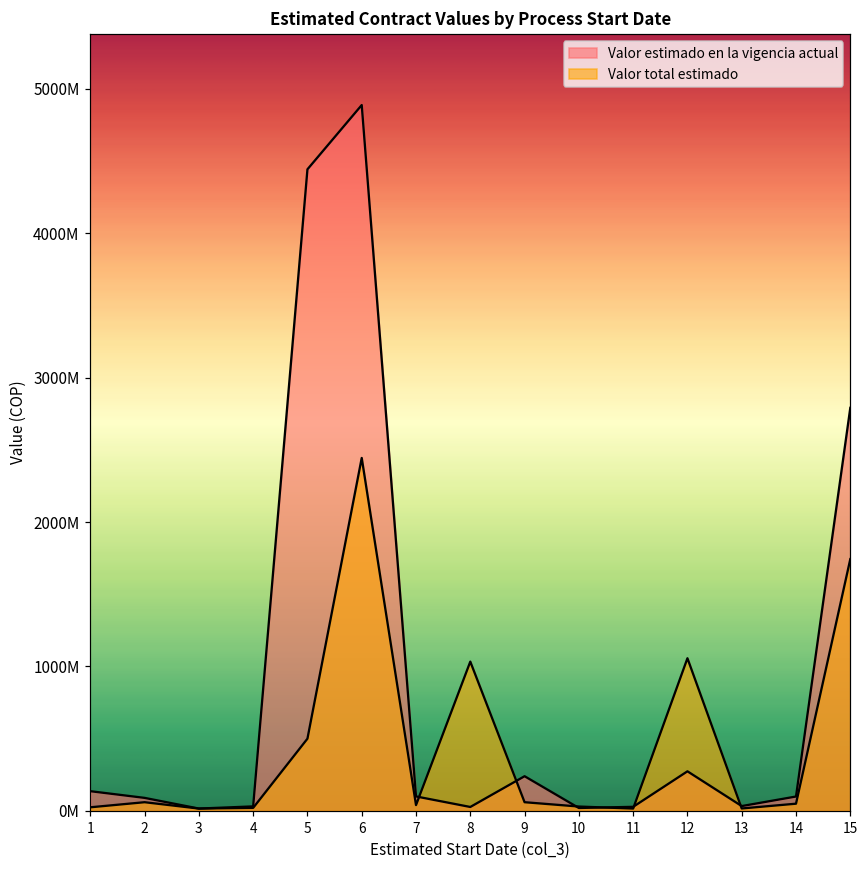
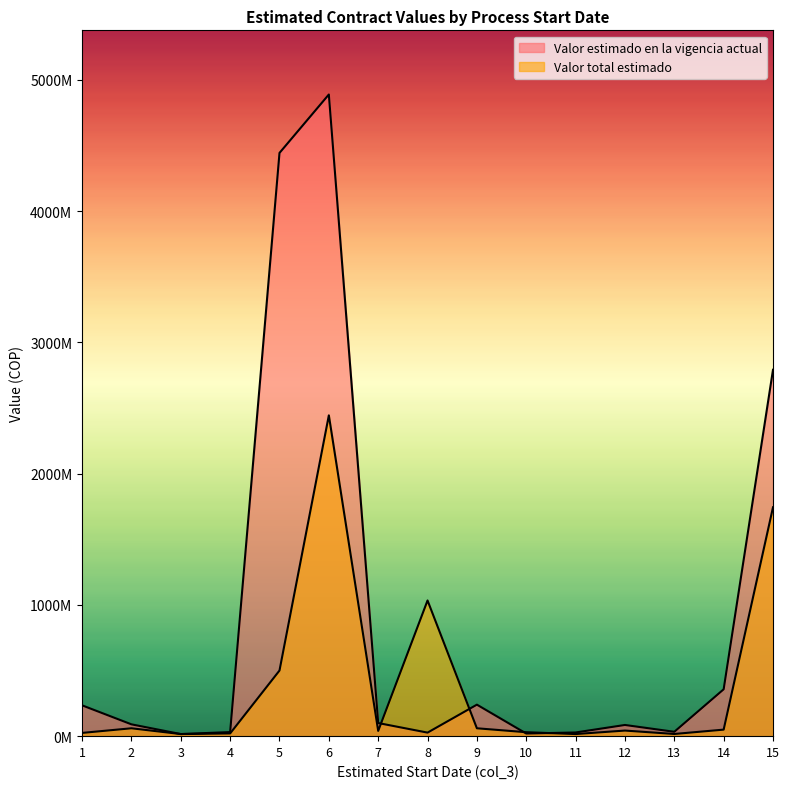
  {
    "Valor estimado en la vigencia actual": {
-     "1": 140000000,
+     "1": 230000000,
      "2": 90000000,
      "5": 4440000000,
      "6": 4890000000,
      "7": 100000000,
      "8": 30000000,
      "9": 240000000,
-     "12": 270000000,
-     "14": 100000000,
+     "12": 90000000,
+     "14": 360000000,
      "15": 2790000000
    },
    "Valor total estimado": {
      "1": 20000000,
      "2": 60000000,
      "5": 500000000,
      "6": 2440000000,
      "7": 40000000,
      "8": 1030000000,
      "9": 60000000,
-     "12": 1060000000,
+     "12": 40000000,
      "14": 50000000,
      "15": 1740000000
    }
  }
